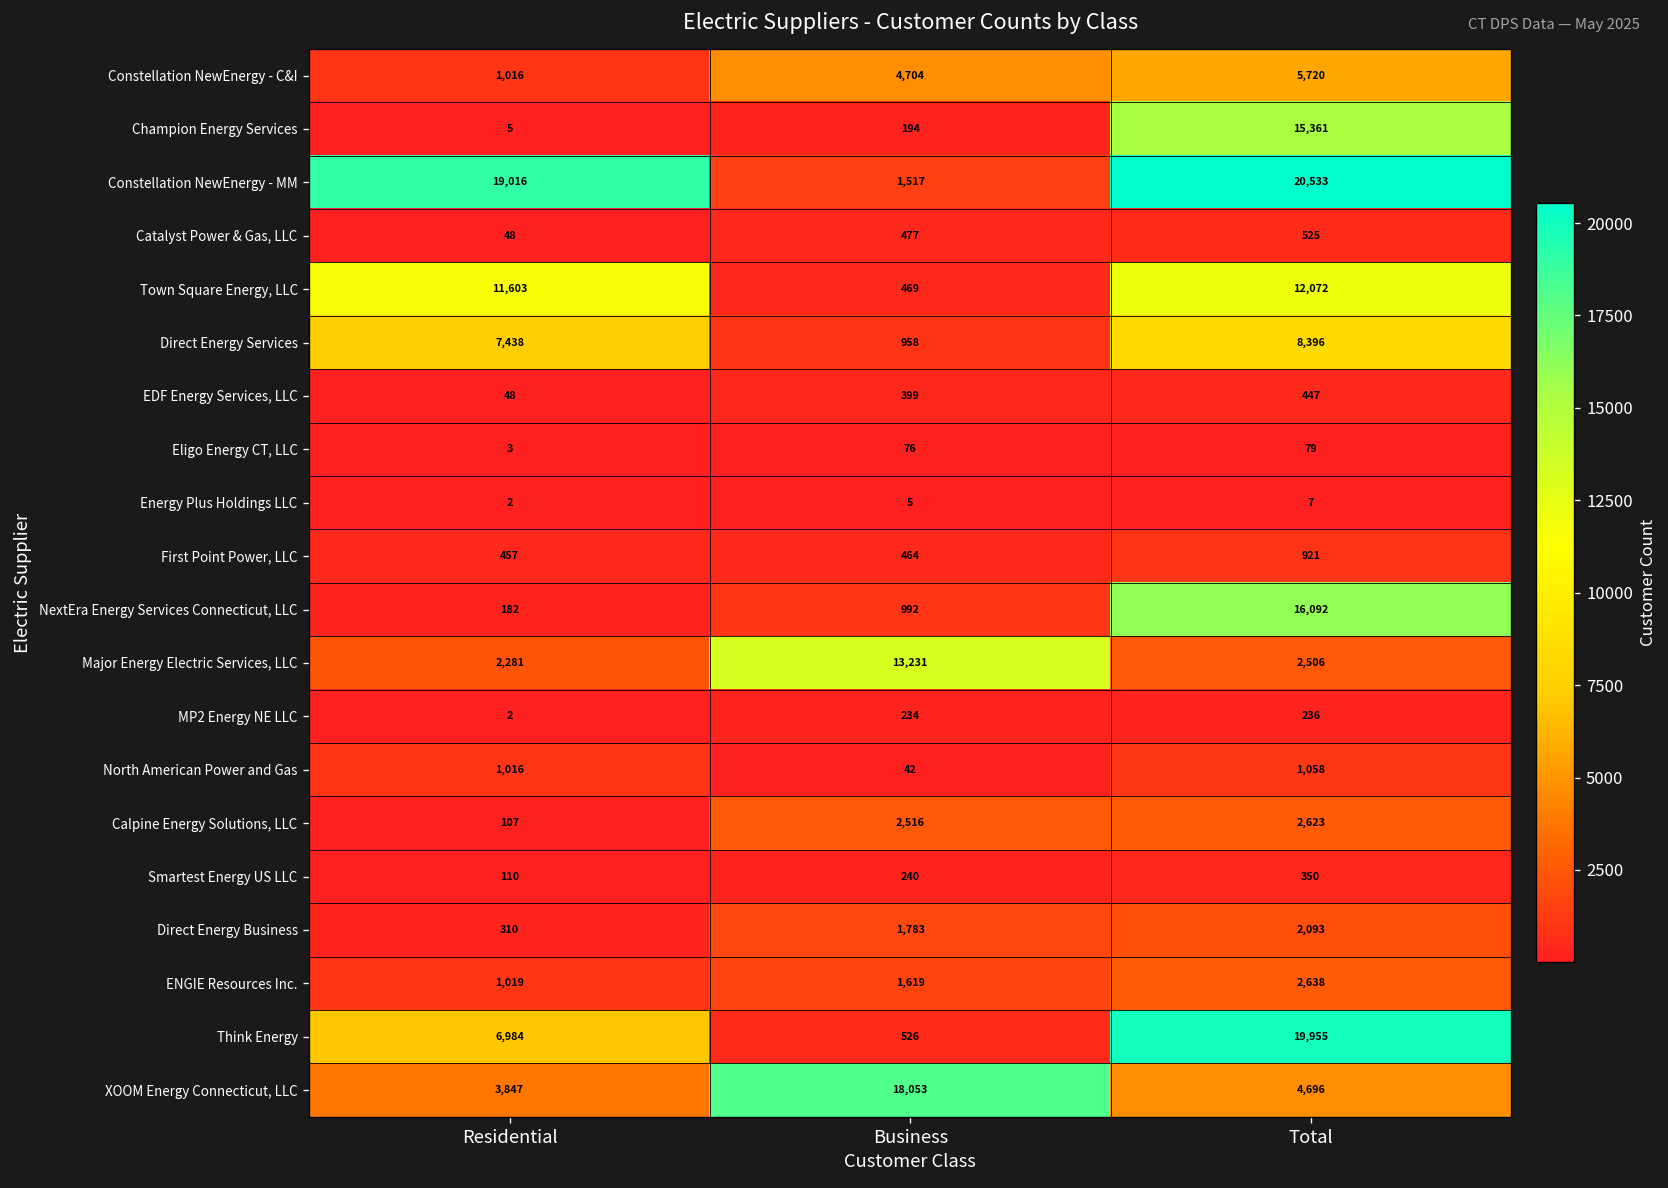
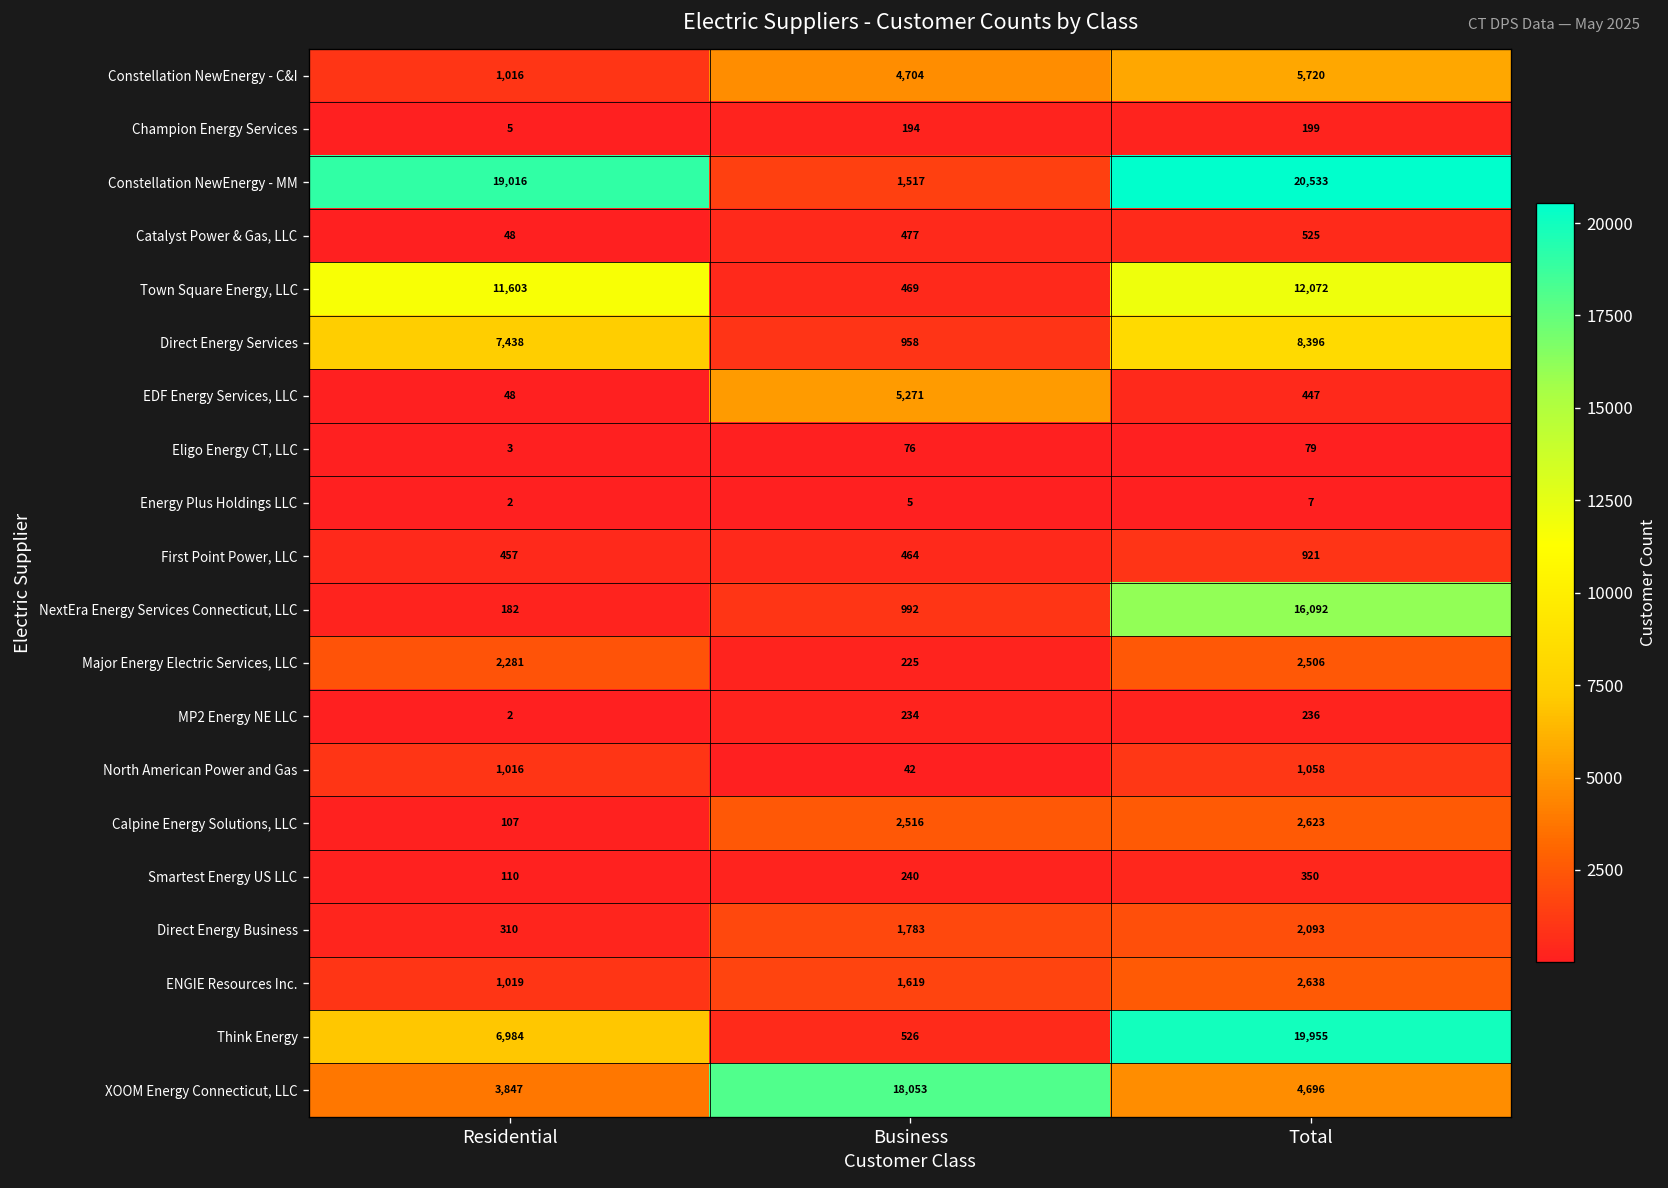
  {
    "Constellation NewEnergy - C&I": {
      "Residential": "1,016",
      "Business": "4,704",
      "Total": "5,720"
    },
    "Champion Energy Services": {
      "Residential": "5",
      "Business": "194",
-     "Total": "15,361"
+     "Total": "199"
    },
    "Constellation NewEnergy - MM": {
      "Residential": "19,016",
      "Business": "1,517",
      "Total": "20,533"
    },
    "Catalyst Power & Gas, LLC": {
      "Residential": "48",
      "Business": "477",
      "Total": "525"
    },
    "Town Square Energy, LLC": {
      "Residential": "11,603",
      "Business": "469",
      "Total": "12,072"
    },
    "Direct Energy Services": {
      "Residential": "7,438",
      "Business": "958",
      "Total": "8,396"
    },
    "EDF Energy Services, LLC": {
      "Residential": "48",
-     "Business": "399",
+     "Business": "5,271",
      "Total": "447"
    },
    "Eligo Energy CT, LLC": {
      "Residential": "3",
      "Business": "76",
      "Total": "79"
    },
    "Energy Plus Holdings LLC": {
      "Residential": "2",
      "Business": "5",
      "Total": "7"
    },
    "First Point Power, LLC": {
      "Residential": "457",
      "Business": "464",
      "Total": "921"
    },
    "NextEra Energy Services Connecticut, LLC": {
      "Residential": "182",
      "Business": "992",
      "Total": "16,092"
    },
    "Major Energy Electric Services, LLC": {
      "Residential": "2,281",
-     "Business": "13,231",
+     "Business": "225",
      "Total": "2,506"
    },
    "MP2 Energy NE LLC": {
      "Residential": "2",
      "Business": "234",
      "Total": "236"
    },
    "North American Power and Gas": {
      "Residential": "1,016",
      "Business": "42",
      "Total": "1,058"
    },
    "Calpine Energy Solutions, LLC": {
      "Residential": "107",
      "Business": "2,516",
      "Total": "2,623"
    },
    "Smartest Energy US LLC": {
      "Residential": "110",
      "Business": "240",
      "Total": "350"
    },
    "Direct Energy Business": {
      "Residential": "310",
      "Business": "1,783",
      "Total": "2,093"
    },
    "ENGIE Resources Inc.": {
      "Residential": "1,019",
      "Business": "1,619",
      "Total": "2,638"
    },
    "Think Energy": {
      "Residential": "6,984",
      "Business": "526",
      "Total": "19,955"
    },
    "XOOM Energy Connecticut, LLC": {
      "Residential": "3,847",
      "Business": "18,053",
      "Total": "4,696"
    }
  }
